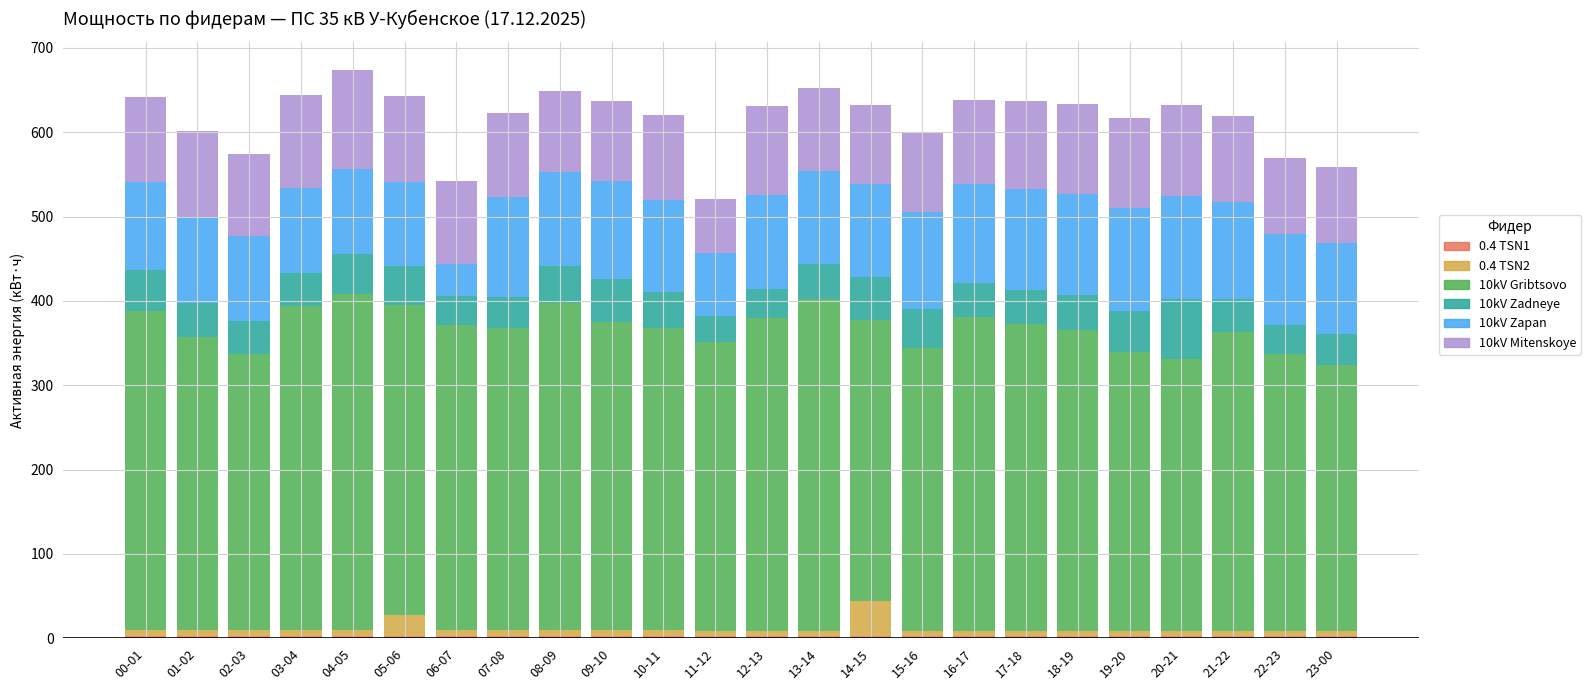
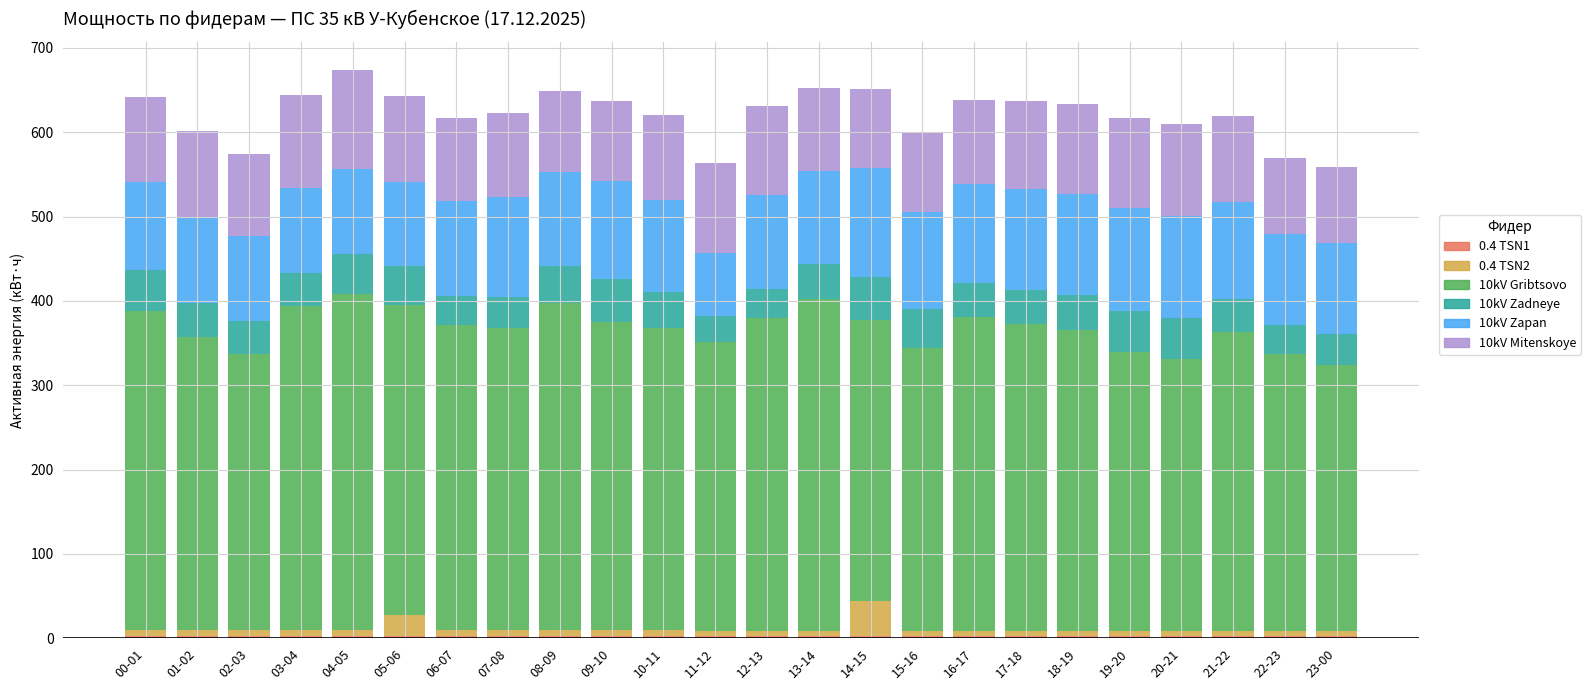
  {
    "0.4 TSN2": {
      "00-01": 10,
      "01-02": 10,
      "02-03": 10,
      "03-04": 10,
      "04-05": 10,
      "05-06": 30,
      "06-07": 10,
      "07-08": 10,
      "08-09": 10,
      "09-10": 10,
      "10-11": 10,
      "11-12": 10,
      "12-13": 10,
      "13-14": 10,
      "14-15": 40,
      "15-16": 10,
      "16-17": 10,
      "17-18": 10,
      "18-19": 10,
      "19-20": 10,
      "20-21": 10,
      "21-22": 10,
      "22-23": 10,
      "23-00": 10
    },
    "10kV Gribtsovo": {
      "00-01": 380,
      "01-02": 350,
      "02-03": 330,
      "03-04": 380,
      "04-05": 400,
      "05-06": 370,
      "06-07": 360,
      "07-08": 360,
      "08-09": 390,
      "09-10": 370,
      "10-11": 360,
      "11-12": 340,
      "12-13": 370,
      "13-14": 390,
      "14-15": 330,
      "15-16": 340,
      "16-17": 370,
      "17-18": 360,
      "18-19": 360,
      "19-20": 330,
      "20-21": 320,
      "21-22": 350,
      "22-23": 330,
      "23-00": 320
    },
    "10kV Zadneye": {
      "00-01": 50,
      "01-02": 40,
      "02-03": 40,
      "03-04": 40,
      "04-05": 50,
      "05-06": 50,
      "06-07": 30,
      "07-08": 40,
      "08-09": 40,
      "09-10": 50,
      "10-11": 40,
      "11-12": 30,
      "12-13": 30,
      "13-14": 40,
      "14-15": 50,
      "15-16": 50,
      "16-17": 40,
      "17-18": 40,
      "18-19": 40,
      "19-20": 50,
-     "20-21": 70,
+     "20-21": 50,
      "21-22": 40,
      "22-23": 30,
      "23-00": 40
    },
    "10kV Zapan": {
      "00-01": 100,
      "01-02": 100,
      "02-03": 100,
      "03-04": 100,
      "04-05": 100,
      "05-06": 100,
-     "06-07": 40,
+     "06-07": 110,
      "07-08": 120,
      "08-09": 110,
      "09-10": 120,
      "10-11": 110,
      "11-12": 70,
      "12-13": 110,
      "13-14": 110,
-     "14-15": 110,
+     "14-15": 130,
      "15-16": 120,
      "16-17": 120,
      "17-18": 120,
      "18-19": 120,
      "19-20": 120,
      "20-21": 120,
      "21-22": 110,
      "22-23": 110,
      "23-00": 110
    },
    "10kV Mitenskoye": {
      "00-01": 100,
      "01-02": 100,
      "02-03": 100,
      "03-04": 110,
      "04-05": 120,
      "05-06": 100,
      "06-07": 100,
      "07-08": 100,
      "08-09": 100,
      "09-10": 90,
      "10-11": 100,
-     "11-12": 60,
+     "11-12": 110,
      "12-13": 110,
      "13-14": 100,
      "14-15": 90,
      "15-16": 90,
      "16-17": 100,
      "17-18": 100,
      "18-19": 110,
      "19-20": 110,
      "20-21": 110,
      "21-22": 100,
      "22-23": 90,
      "23-00": 90
    }
  }
